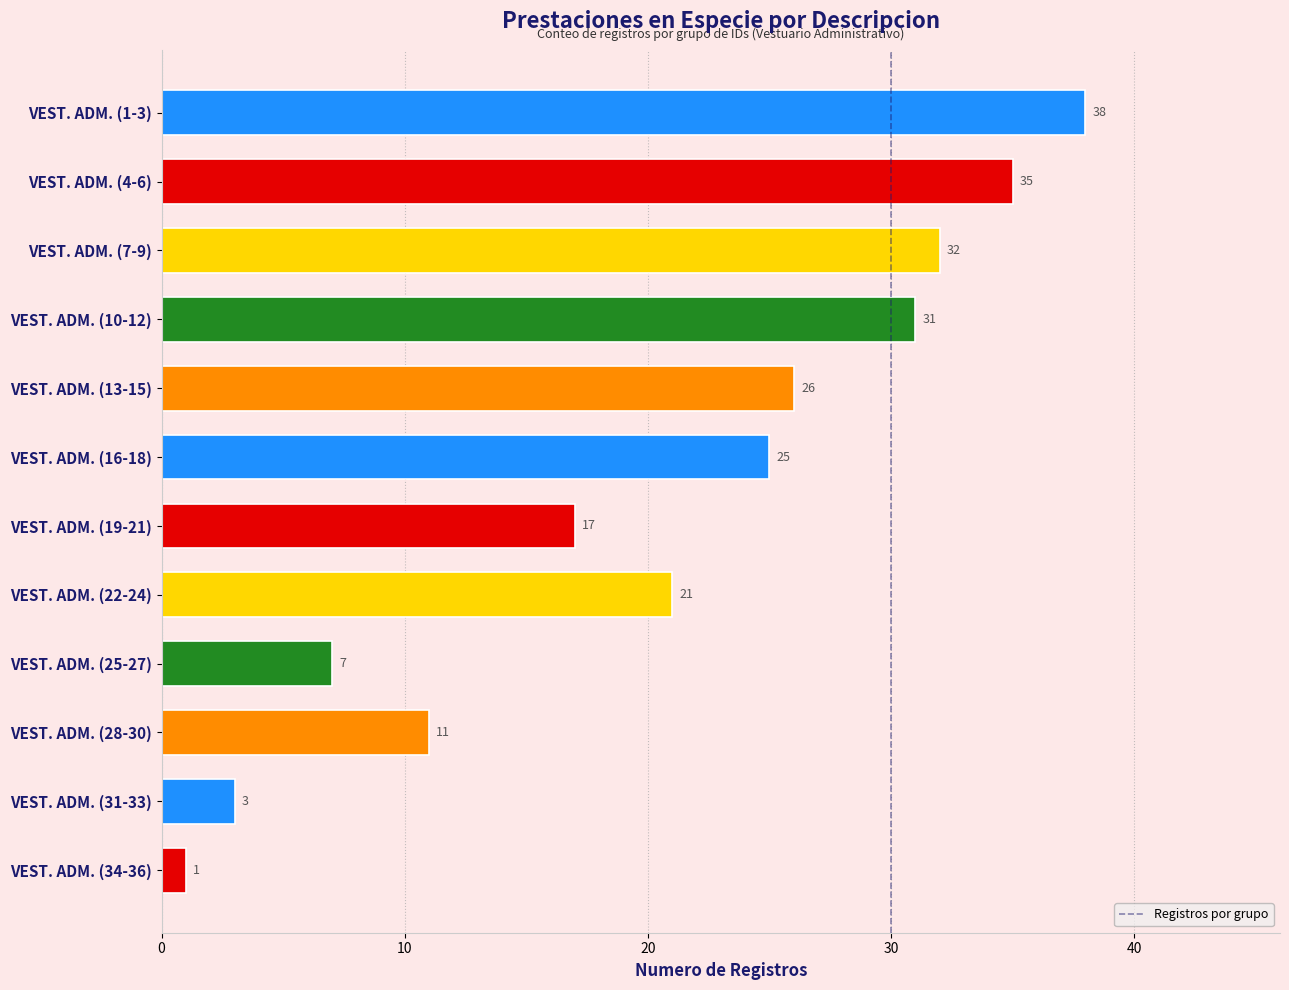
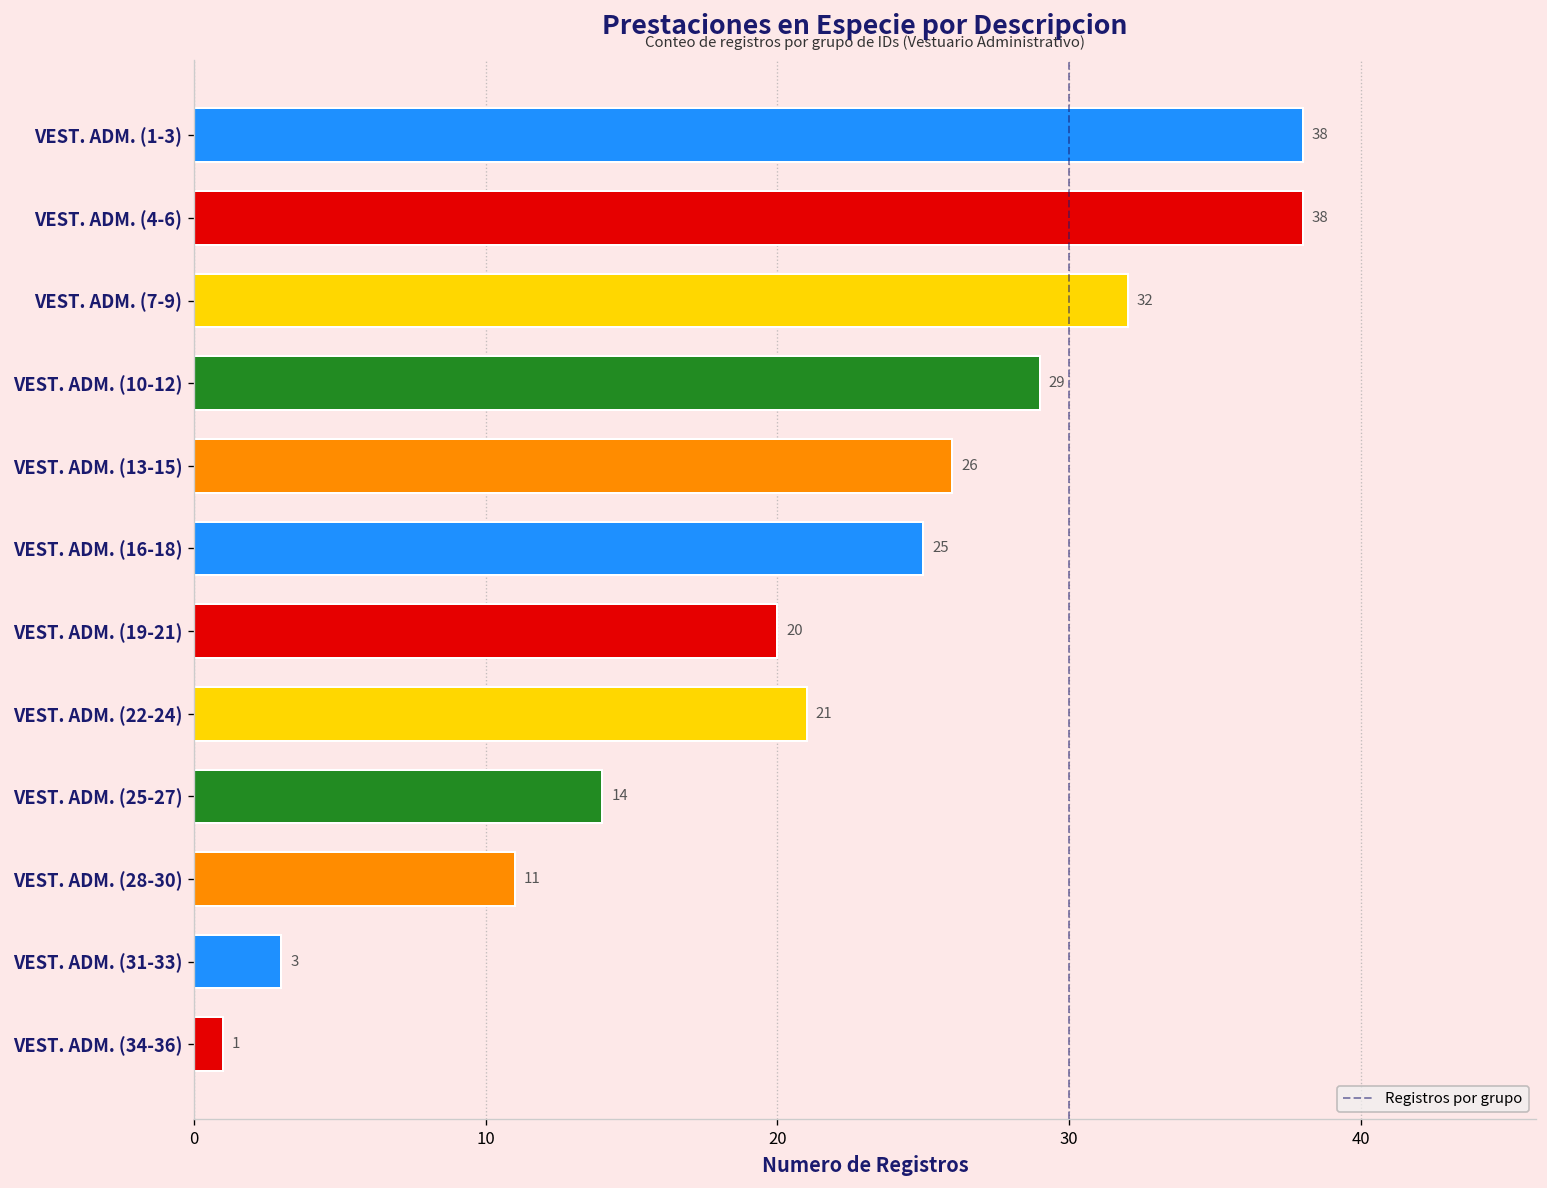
  {
    "VEST. ADM. (1-3)": 38,
-   "VEST. ADM. (4-6)": 35,
+   "VEST. ADM. (4-6)": 38,
    "VEST. ADM. (7-9)": 32,
-   "VEST. ADM. (10-12)": 31,
+   "VEST. ADM. (10-12)": 29,
    "VEST. ADM. (13-15)": 26,
    "VEST. ADM. (16-18)": 25,
-   "VEST. ADM. (19-21)": 17,
+   "VEST. ADM. (19-21)": 20,
    "VEST. ADM. (22-24)": 21,
-   "VEST. ADM. (25-27)": 7,
+   "VEST. ADM. (25-27)": 14,
    "VEST. ADM. (28-30)": 11,
    "VEST. ADM. (31-33)": 3,
    "VEST. ADM. (34-36)": 1
  }
